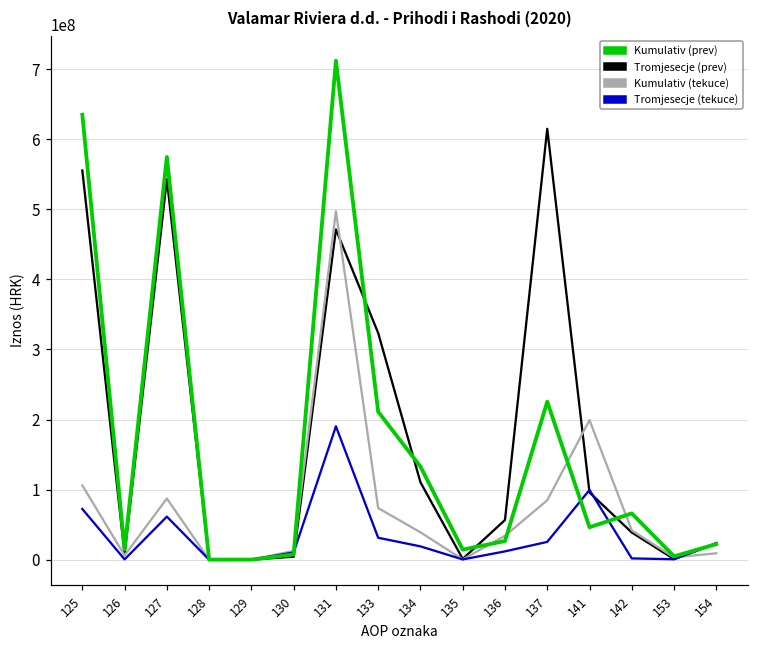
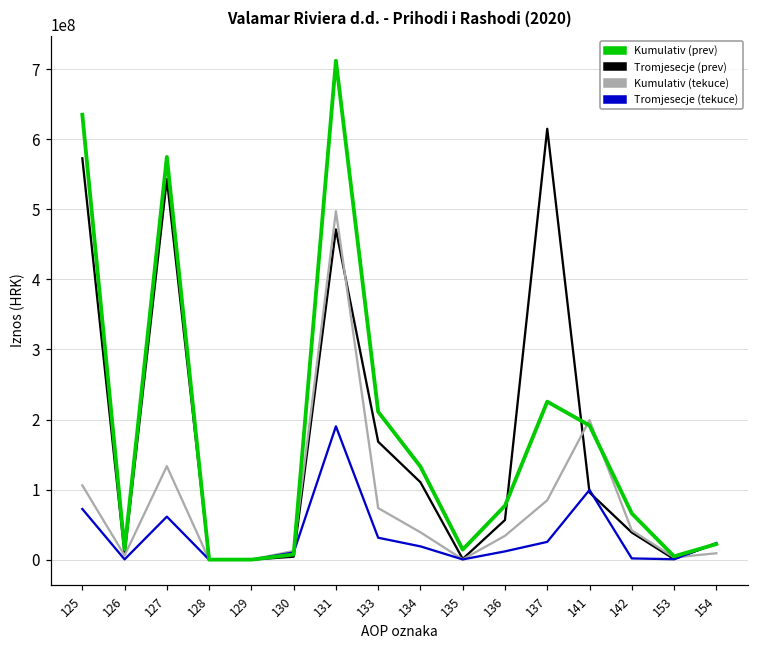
  {
    "Kumulativ (prev)": {
      "125": 630000000,
      "126": 10000000,
      "127": 570000000,
      "131": 710000000,
      "133": 210000000,
      "134": 130000000,
      "135": 10000000,
-     "136": 30000000,
+     "136": 80000000,
      "137": 230000000,
-     "141": 50000000,
+     "141": 190000000,
      "142": 70000000
    },
    "Tromjesecje (prev)": {
-     "125": 560000000,
+     "125": 570000000,
      "127": 540000000,
      "131": 470000000,
-     "133": 320000000,
+     "133": 170000000,
      "134": 110000000,
      "136": 60000000,
      "137": 610000000
    },
    "Kumulativ (tekuce)": {
      "125": 110000000,
-     "127": 90000000,
+     "127": 130000000,
      "131": 500000000,
      "133": 70000000,
      "134": 40000000,
      "136": 30000000,
      "137": 80000000,
      "141": 200000000,
      "154": 10000000
    },
    "Tromjesecje (tekuce)": {
      "125": 70000000,
      "126": 0,
      "127": 60000000,
      "131": 190000000,
      "133": 30000000,
      "134": 20000000,
      "136": 10000000,
      "137": 30000000,
      "142": 0
    }
  }
